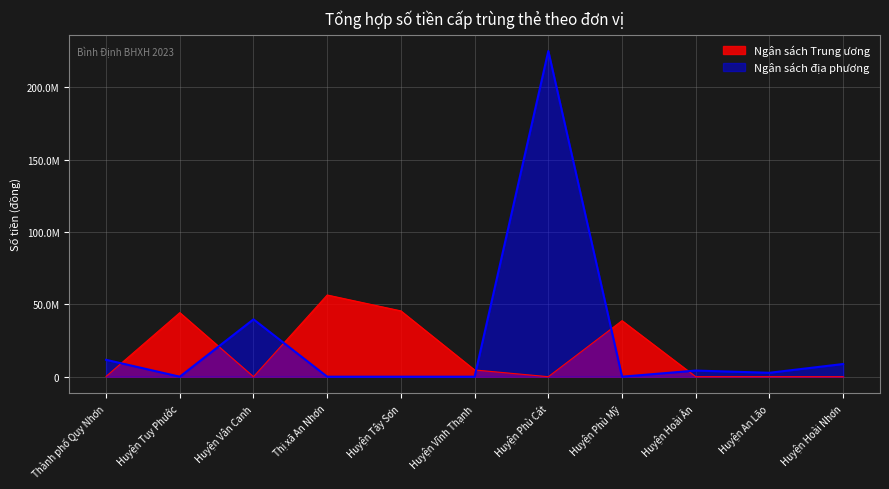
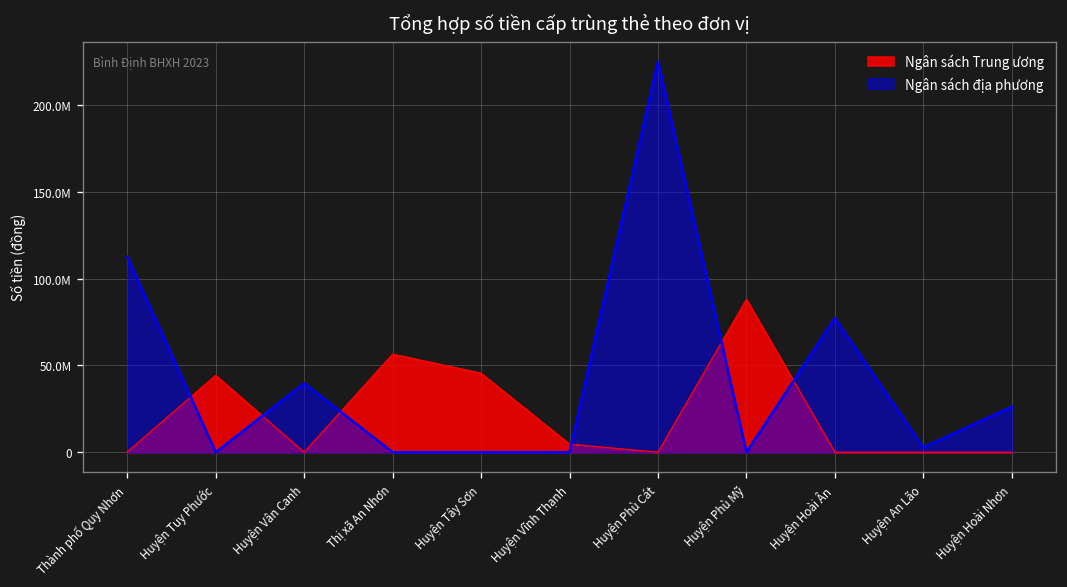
  {
    "Ngân sách Trung ương": {
      "Thành phố Quy Nhơn": 0,
      "Huyện Tuy Phước": 44000000,
      "Huyện Vân Canh": 0,
      "Thị xã An Nhơn": 56000000,
      "Huyện Tây Sơn": 46000000,
      "Huyện Vĩnh Thạnh": 5000000,
      "Huyện Phù Cát": 0,
-     "Huyện Phù Mỹ": 39000000,
+     "Huyện Phù Mỹ": 88000000,
      "Huyện Hoài Ân": 0,
      "Huyện An Lão": 0,
      "Huyện Hoài Nhơn": 0
    },
    "Ngân sách địa phương": {
-     "Thành phố Quy Nhơn": 12000000,
+     "Thành phố Quy Nhơn": 113000000,
      "Huyện Tuy Phước": 0,
      "Huyện Vân Canh": 40000000,
      "Thị xã An Nhơn": 0,
      "Huyện Tây Sơn": 0,
      "Huyện Vĩnh Thạnh": 0,
      "Huyện Phù Cát": 225000000,
      "Huyện Phù Mỹ": 0,
-     "Huyện Hoài Ân": 4000000,
+     "Huyện Hoài Ân": 77000000,
      "Huyện An Lão": 3000000,
-     "Huyện Hoài Nhơn": 9000000
+     "Huyện Hoài Nhơn": 26000000
    }
  }
